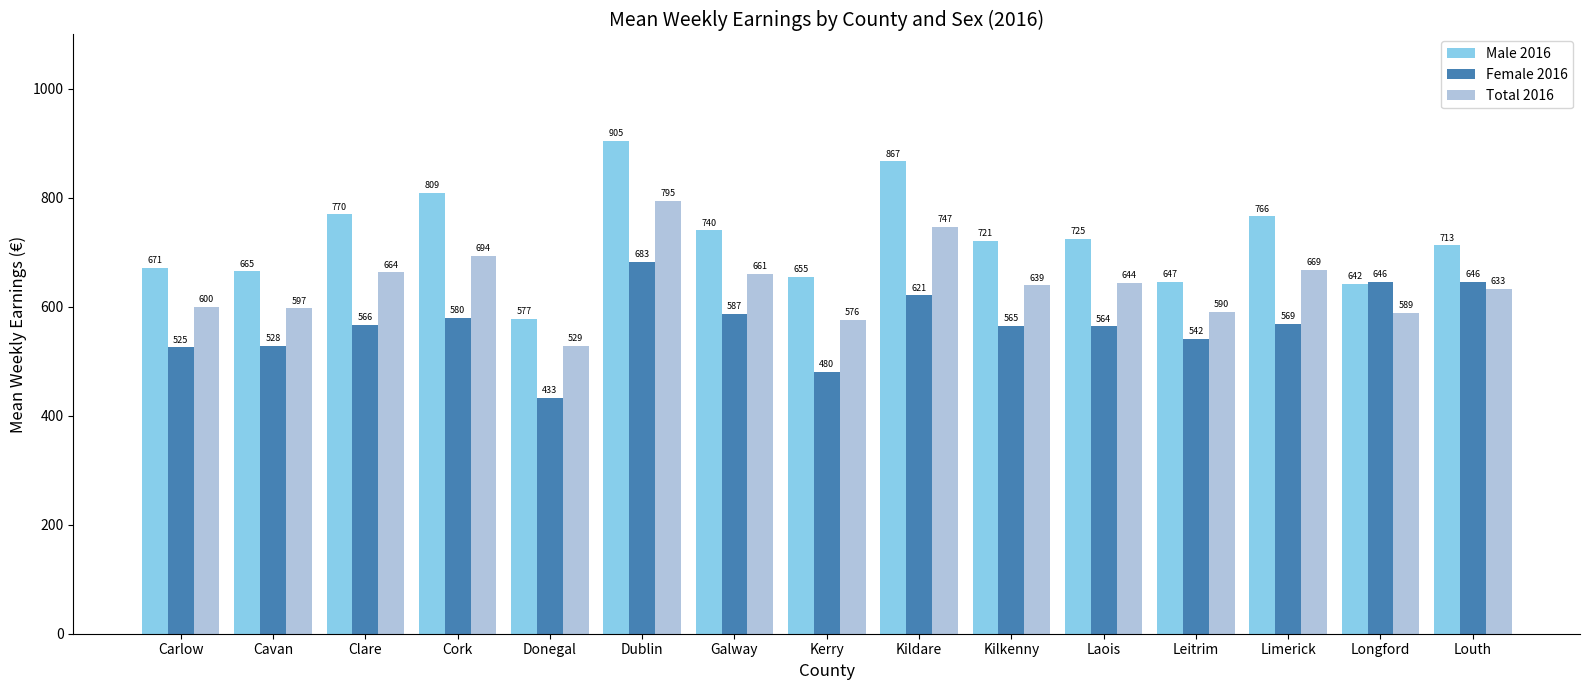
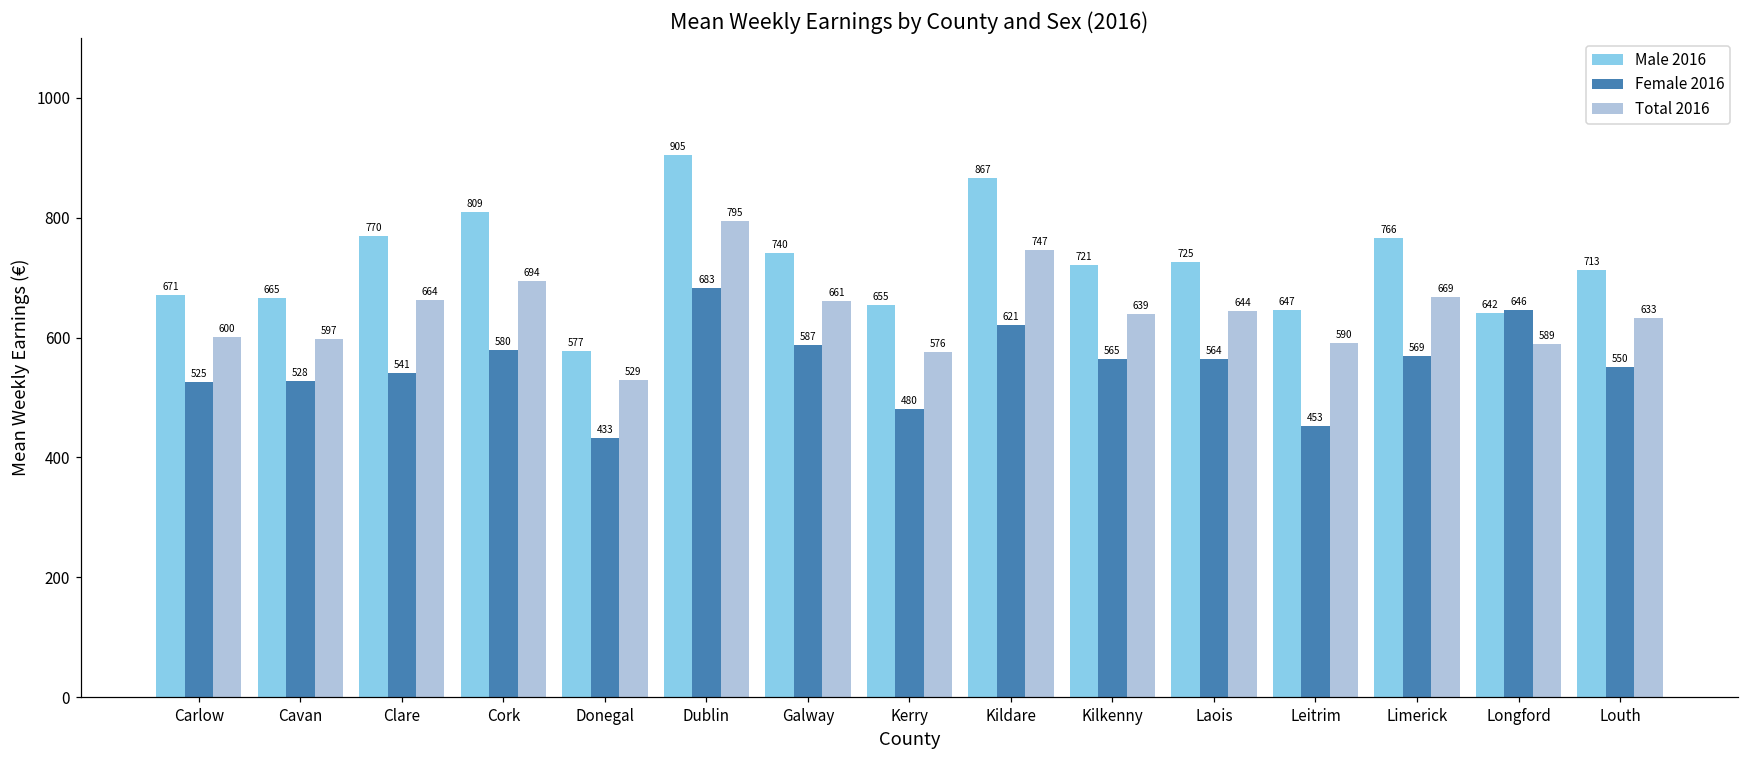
  {
    "Female 2016": {
      "Carlow": 525,
      "Cavan": 528,
-     "Clare": 566,
+     "Clare": 541,
      "Cork": 580,
      "Donegal": 433,
      "Dublin": 683,
      "Galway": 587,
      "Kerry": 480,
      "Kildare": 621,
      "Kilkenny": 565,
      "Laois": 564,
-     "Leitrim": 542,
+     "Leitrim": 453,
      "Limerick": 569,
      "Longford": 646,
-     "Louth": 646
+     "Louth": 550
    }
  }
